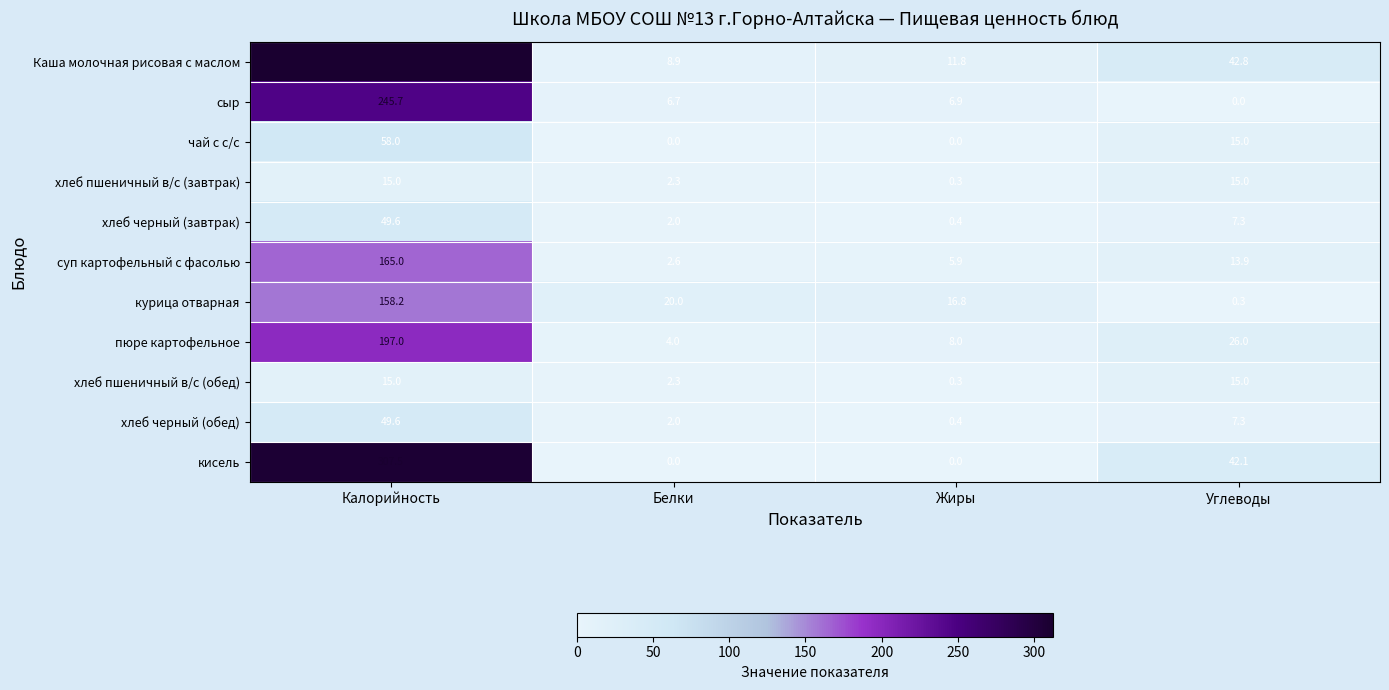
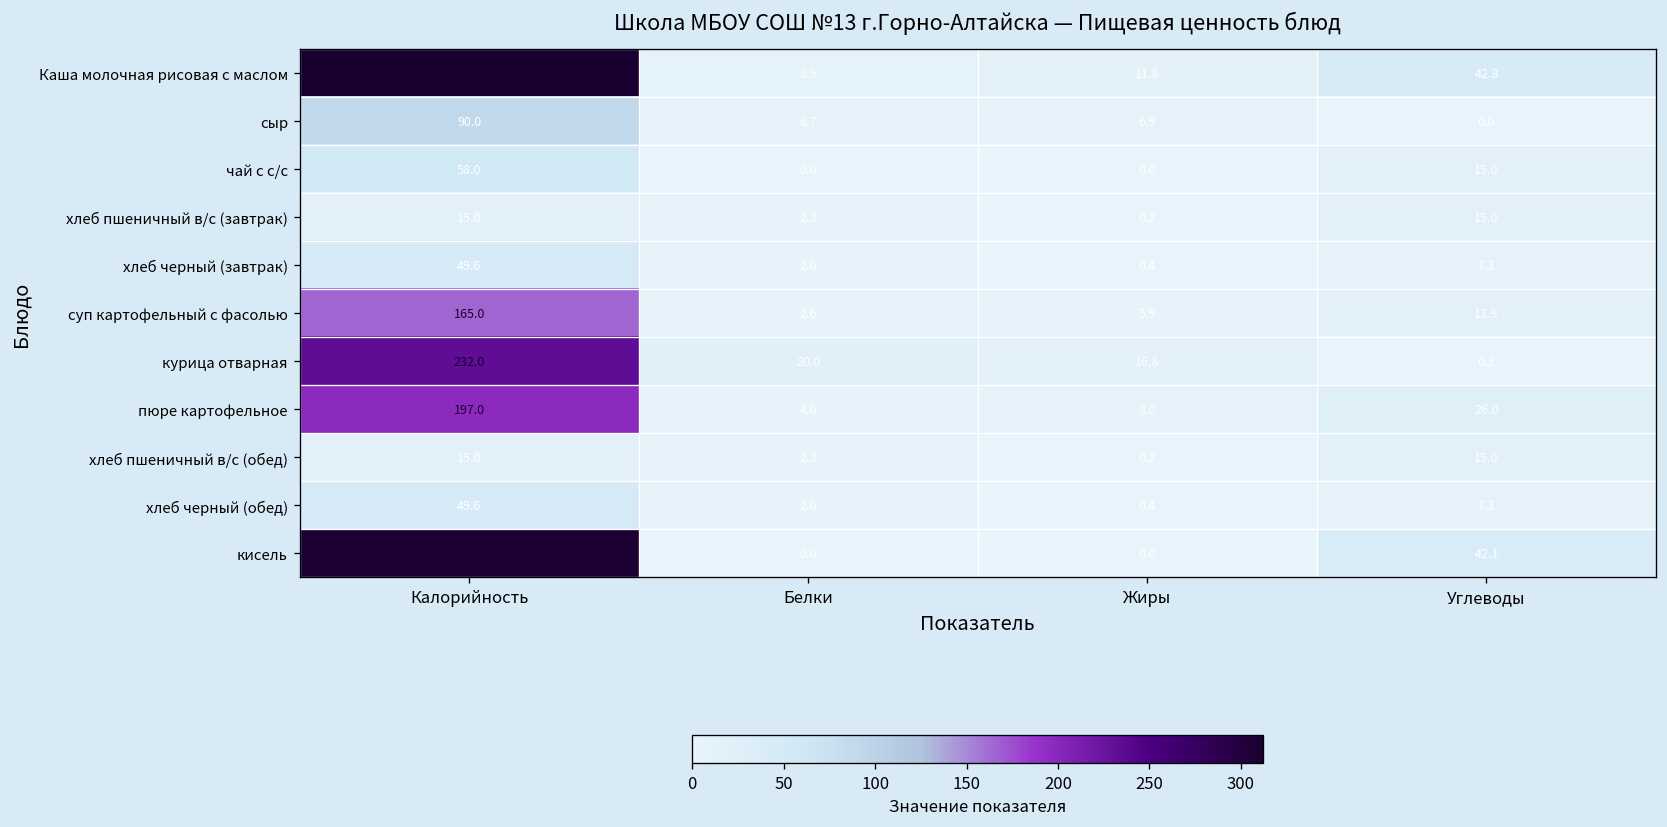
  {
    "сыр": {
-     "Калорийность": 245.7
+     "Калорийность": 90.0
    },
    "суп картофельный с фасолью": {
      "Калорийность": 165.0
    },
    "курица отварная": {
-     "Калорийность": 158.2
+     "Калорийность": 232.0
    },
    "пюре картофельное": {
      "Калорийность": 197.0
    }
  }
